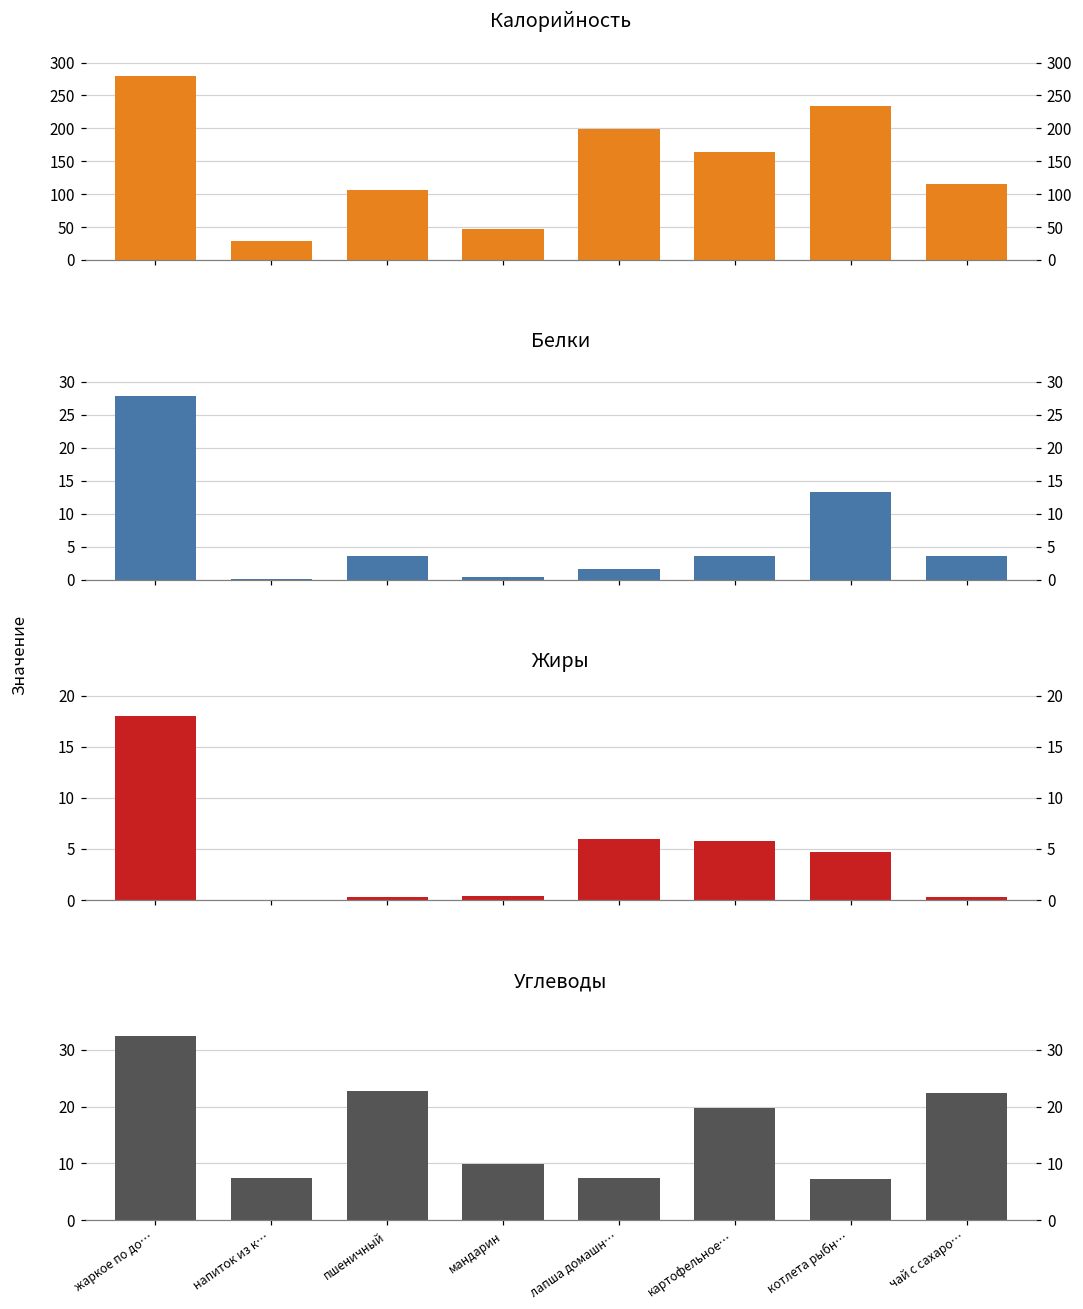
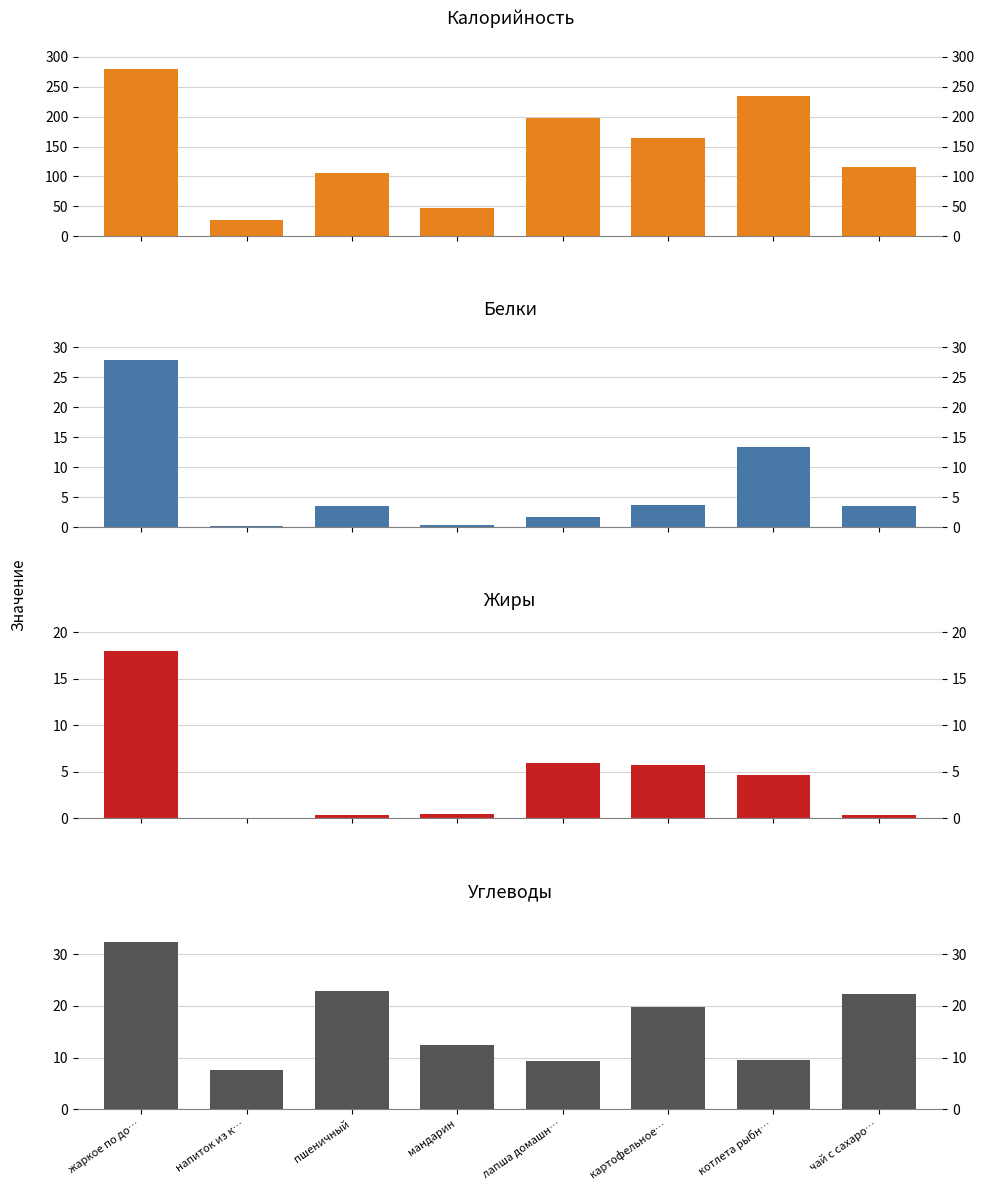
  {
    "Углеводы": {
      "жаркое по до…": 32,
      "напиток из к…": 8,
      "пшеничный": 23,
-     "мандарин": 10,
-     "лапша домашн…": 7,
+     "мандарин": 12,
+     "лапша домашн…": 9,
      "картофельное…": 20,
-     "котлета рыбн…": 7,
+     "котлета рыбн…": 10,
      "чай с сахаро…": 22
    }
  }
